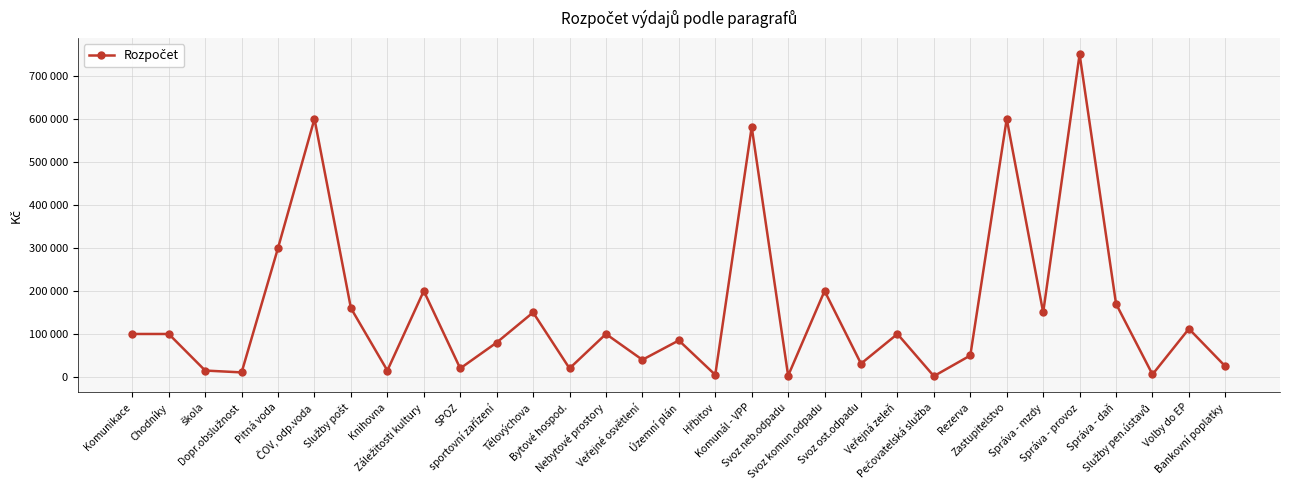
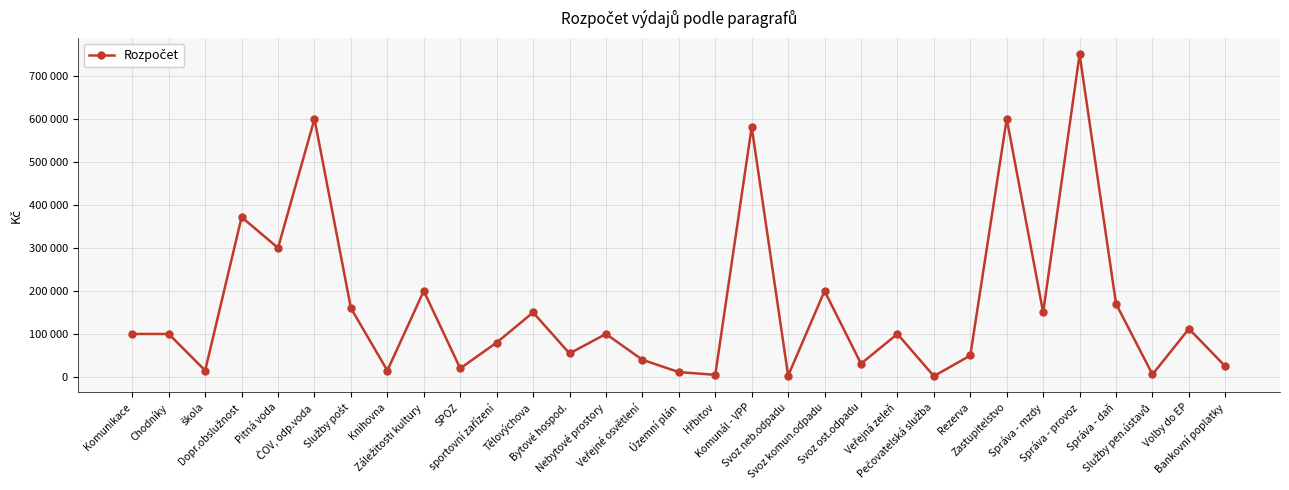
  {
    "Komunikace": 100000,
    "Chodníky": 100000,
    "škola": 20000,
-   "Dopr.obslužnost": 10000,
+   "Dopr.obslužnost": 370000,
    "Pitná voda": 300000,
    "ČOV, odp.voda": 600000,
    "Služby pošt": 160000,
    "Knihovna": 20000,
    "Záležitosti kultury": 200000,
    "SPOZ": 20000,
    "sportovní zařízení": 80000,
    "Tělovýchova": 150000,
-   "Bytové hospod.": 20000,
+   "Bytové hospod.": 50000,
    "Nebytové prostory": 100000,
    "Veřejné osvětlení": 40000,
-   "Územní plán": 90000,
+   "Územní plán": 10000,
    "Hřbitov": 10000,
    "Komunál - VPP": 580000,
    "Svoz neb.odpadu": 0,
    "Svoz komun.odpadu": 200000,
    "Svoz ost.odpadu": 30000,
    "Veřejná zeleň": 100000,
    "Pečovatelská služba": 0,
    "Rezerva": 50000,
    "Zastupitelstvo": 600000,
    "Správa - mzdy": 150000,
    "Správa - provoz": 750000,
    "Správa - daň": 170000,
    "Služby pen.ústavů": 10000,
    "Volby do EP": 110000,
    "Bankovní poplatky": 20000
  }
